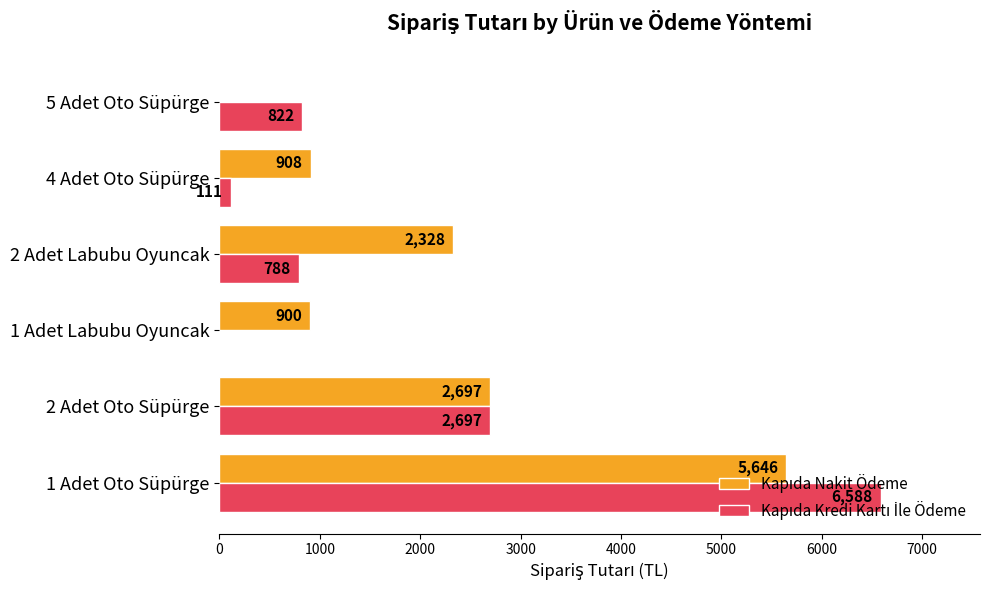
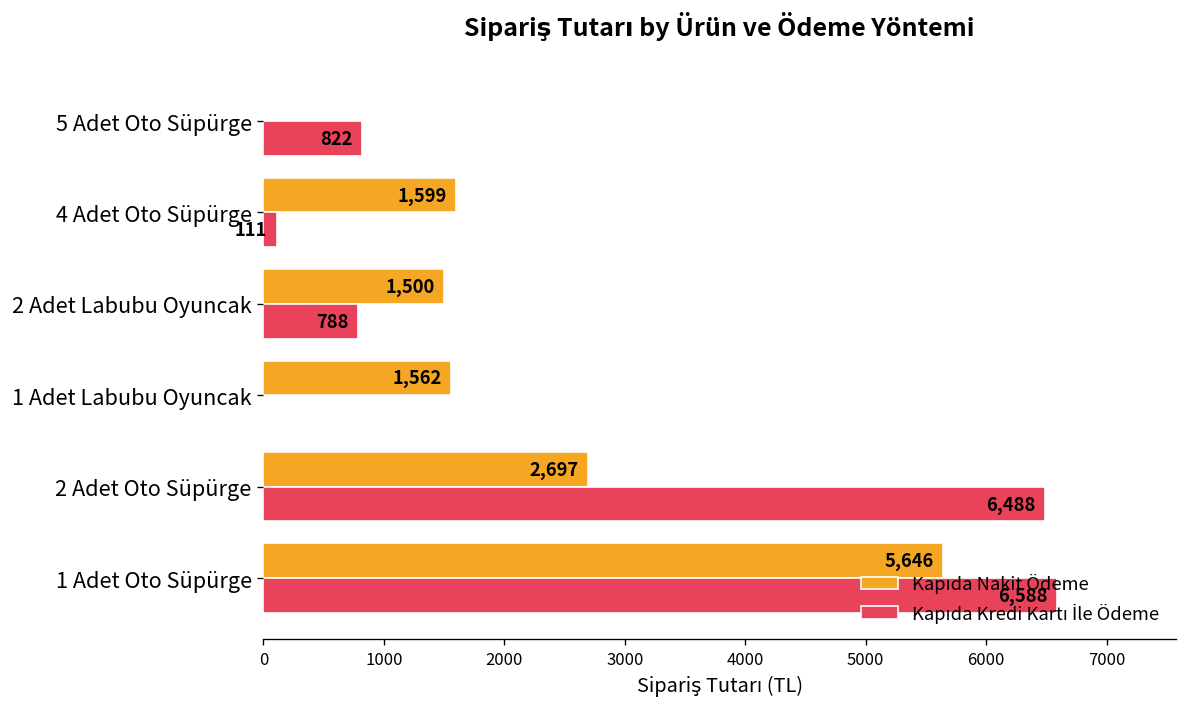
  {
    "Kapıda Nakit Ödeme": {
-     "4 Adet Oto Süpürge": "908",
-     "2 Adet Labubu Oyuncak": "2,328",
-     "1 Adet Labubu Oyuncak": "900",
+     "4 Adet Oto Süpürge": "1,599",
+     "2 Adet Labubu Oyuncak": "1,500",
+     "1 Adet Labubu Oyuncak": "1,562",
      "2 Adet Oto Süpürge": "2,697",
      "1 Adet Oto Süpürge": "5,646"
    },
    "Kapıda Kredi Kartı İle Ödeme": {
      "5 Adet Oto Süpürge": "822",
      "4 Adet Oto Süpürge": "111",
      "2 Adet Labubu Oyuncak": "788",
-     "2 Adet Oto Süpürge": "2,697",
+     "2 Adet Oto Süpürge": "6,488",
      "1 Adet Oto Süpürge": "6,588"
    }
  }
